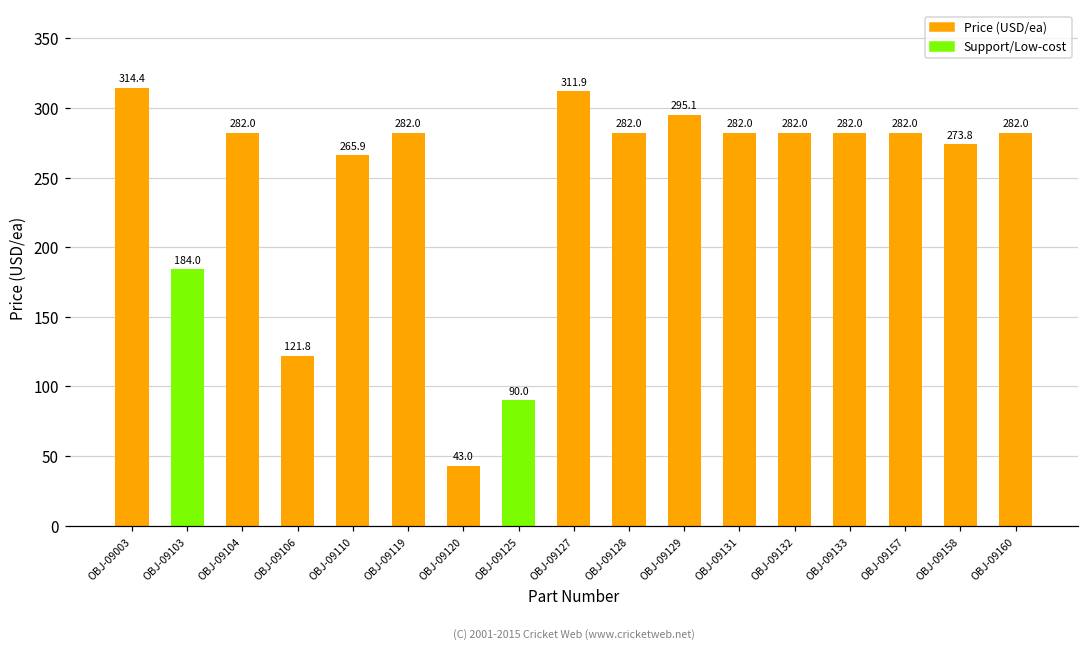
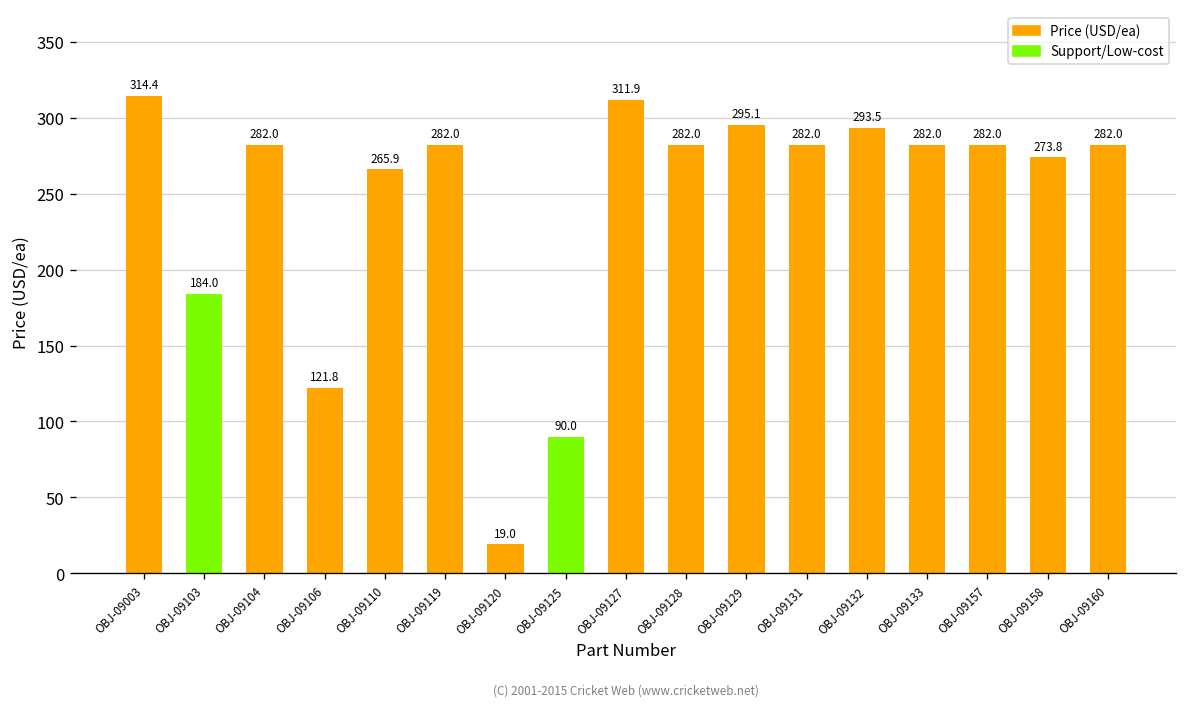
  {
    "OBJ-09003": 314.4,
    "OBJ-09103": 184.0,
    "OBJ-09104": 282.0,
    "OBJ-09106": 121.8,
    "OBJ-09110": 265.9,
    "OBJ-09119": 282.0,
-   "OBJ-09120": 43.0,
+   "OBJ-09120": 19.0,
    "OBJ-09125": 90.0,
    "OBJ-09127": 311.9,
    "OBJ-09128": 282.0,
    "OBJ-09129": 295.1,
    "OBJ-09131": 282.0,
-   "OBJ-09132": 282.0,
+   "OBJ-09132": 293.5,
    "OBJ-09133": 282.0,
    "OBJ-09157": 282.0,
    "OBJ-09158": 273.8,
    "OBJ-09160": 282.0
  }
